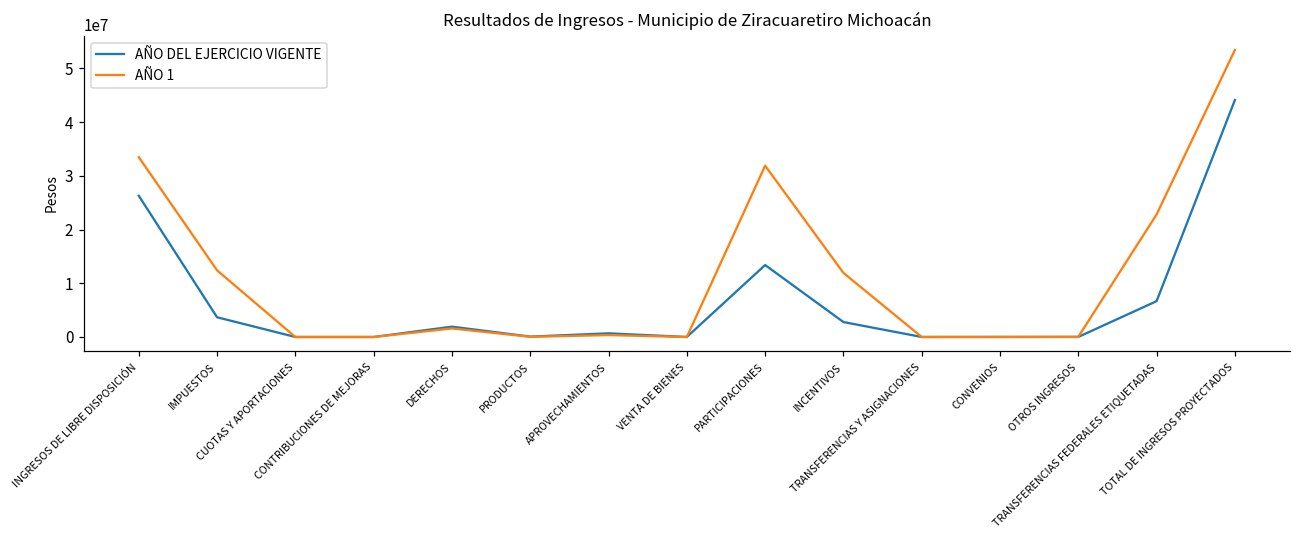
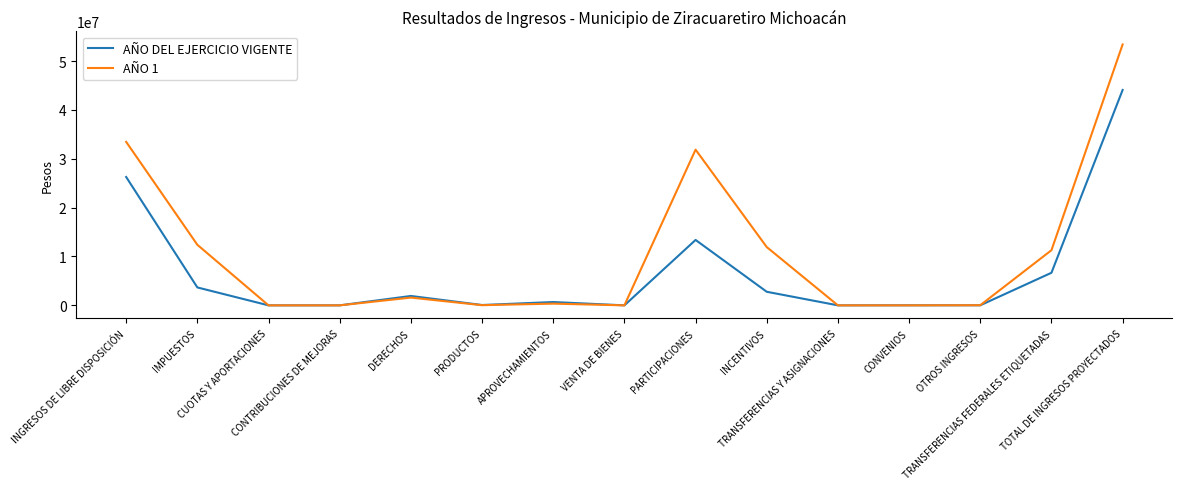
  {
    "AÑO DEL EJERCICIO VIGENTE": {
      "INGRESOS DE LIBRE DISPOSICIÓN": 26000000,
      "IMPUESTOS": 4000000,
      "PARTICIPACIONES": 13000000,
      "INCENTIVOS": 3000000,
      "TRANSFERENCIAS FEDERALES ETIQUETADAS": 7000000,
      "TOTAL DE INGRESOS PROYECTADOS": 44000000
    },
    "AÑO 1": {
      "INGRESOS DE LIBRE DISPOSICIÓN": 33000000,
      "IMPUESTOS": 12000000,
      "PARTICIPACIONES": 32000000,
      "INCENTIVOS": 12000000,
-     "TRANSFERENCIAS FEDERALES ETIQUETADAS": 23000000,
+     "TRANSFERENCIAS FEDERALES ETIQUETADAS": 11000000,
      "TOTAL DE INGRESOS PROYECTADOS": 53000000
    }
  }
